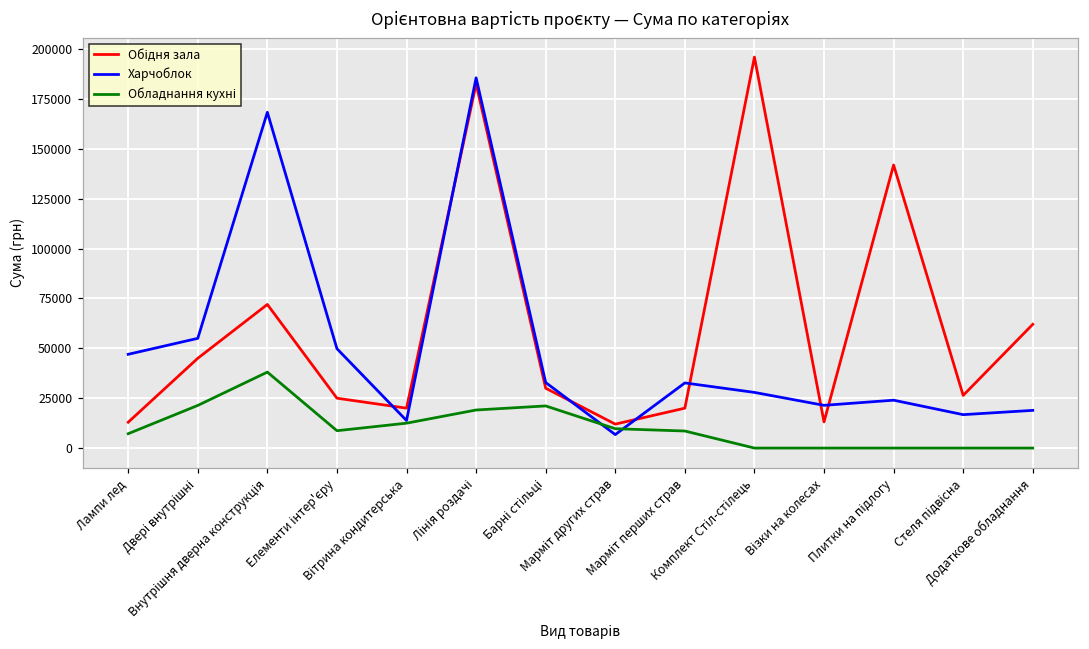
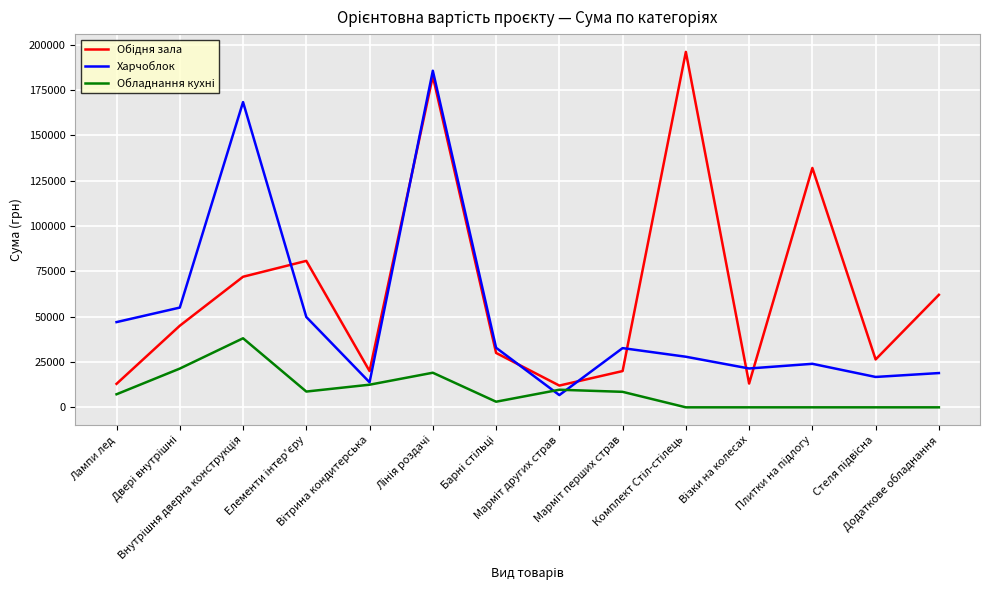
  {
    "Обідня зала": {
      "Лампи лед": 13000,
      "Двері внутрішні": 45000,
      "Внутрішня дверна конструкція": 72000,
-     "Елементи інтер'єру": 25000,
+     "Елементи інтер'єру": 81000,
      "Вітрина кондитерська": 20000,
      "Лінія роздачі": 183000,
      "Барні стільці": 30000,
      "Марміт других страв": 12000,
      "Марміт перших страв": 20000,
      "Комплект Стіл-стілець": 196000,
      "Візки на колесах": 13000,
-     "Плитки на підлогу": 142000,
+     "Плитки на підлогу": 132000,
      "Стеля підвісна": 26000,
      "Додаткове обладнання": 62000
    },
    "Харчоблок": {
      "Лампи лед": 47000,
      "Двері внутрішні": 55000,
      "Внутрішня дверна конструкція": 168000,
      "Елементи інтер'єру": 50000,
      "Лінія роздачі": 186000,
      "Барні стільці": 33000,
      "Марміт других страв": 7000,
      "Марміт перших страв": 33000,
      "Комплект Стіл-стілець": 28000,
      "Візки на колесах": 21000,
      "Плитки на підлогу": 24000,
      "Стеля підвісна": 17000,
      "Додаткове обладнання": 19000
    },
    "Обладнання кухні": {
      "Лампи лед": 7000,
      "Двері внутрішні": 21000,
      "Внутрішня дверна конструкція": 38000,
      "Елементи інтер'єру": 9000,
      "Лінія роздачі": 19000,
-     "Барні стільці": 21000,
+     "Барні стільці": 3000,
      "Марміт других страв": 10000,
      "Марміт перших страв": 9000,
      "Комплект Стіл-стілець": 0,
      "Візки на колесах": 0,
      "Плитки на підлогу": 0,
      "Стеля підвісна": 0,
      "Додаткове обладнання": 0
    }
  }
